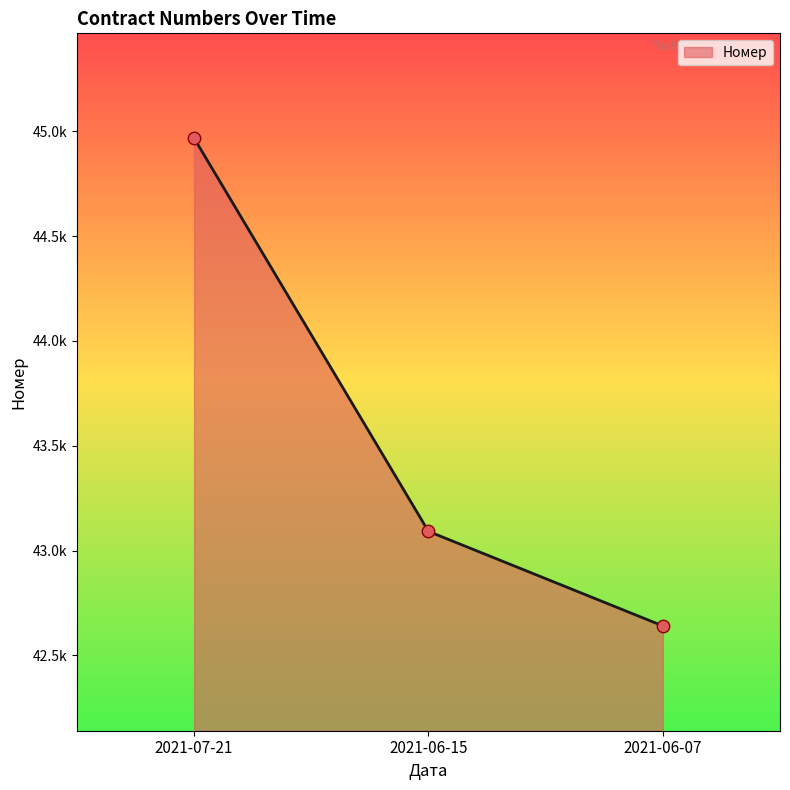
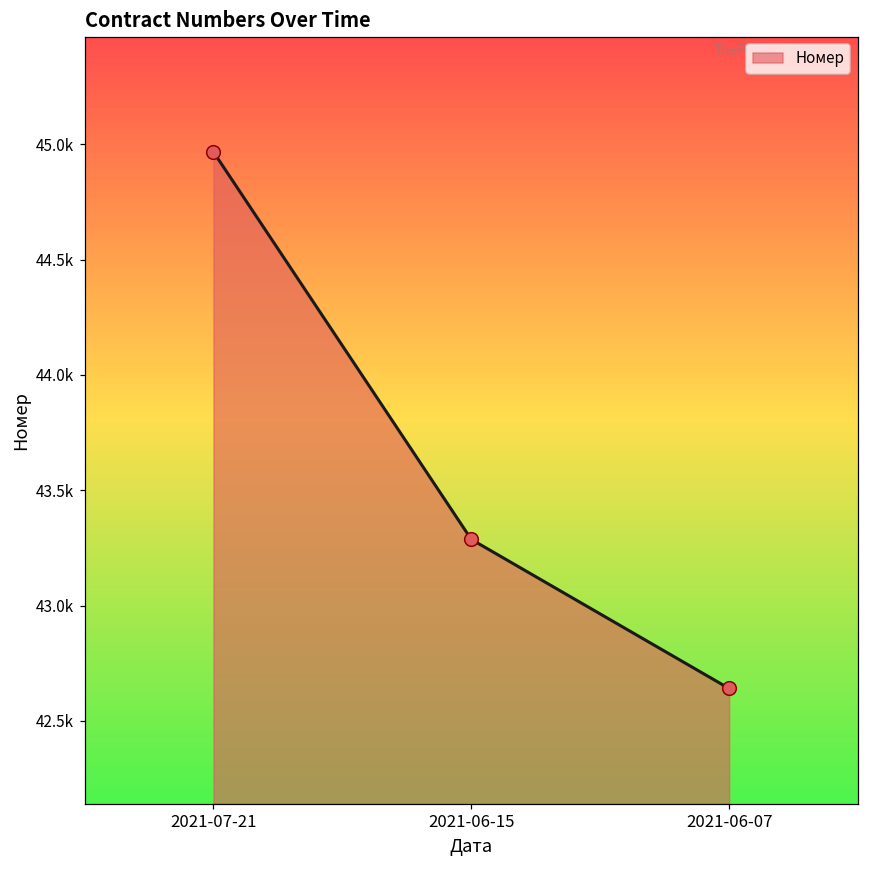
  {
    "2021-07-21": 44970,
-   "2021-06-15": 43090,
+   "2021-06-15": 43290,
    "2021-06-07": 42640
  }
